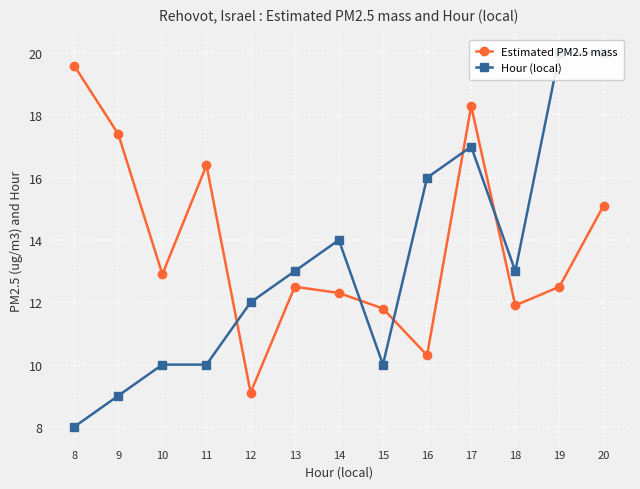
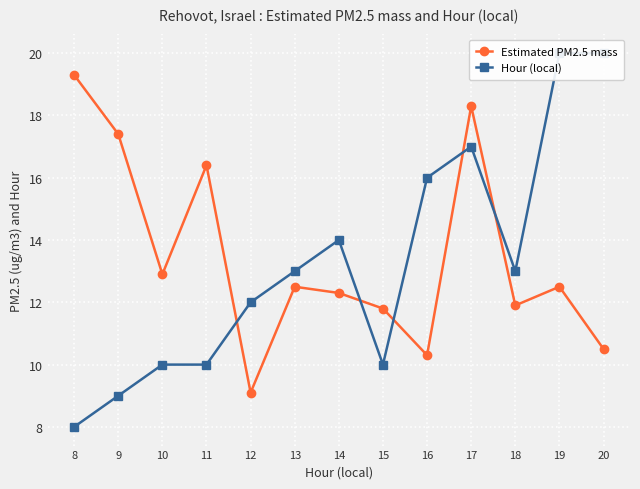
  {
    "Estimated PM2.5 mass": {
-     "8": 19.6,
+     "8": 19.3,
      "9": 17.4,
      "10": 12.9,
      "11": 16.4,
      "12": 9.1,
      "13": 12.5,
      "14": 12.3,
      "15": 11.8,
      "16": 10.3,
      "17": 18.3,
      "18": 11.9,
      "19": 12.5,
-     "20": 15.1
+     "20": 10.5
    },
    "Hour (local)": {
      "8": 8.0,
      "9": 9.0,
      "10": 10.0,
      "11": 10.0,
      "12": 12.0,
      "13": 13.0,
      "14": 14.0,
      "15": 10.0,
      "16": 16.0,
      "17": 17.0,
      "18": 13.0
    }
  }
